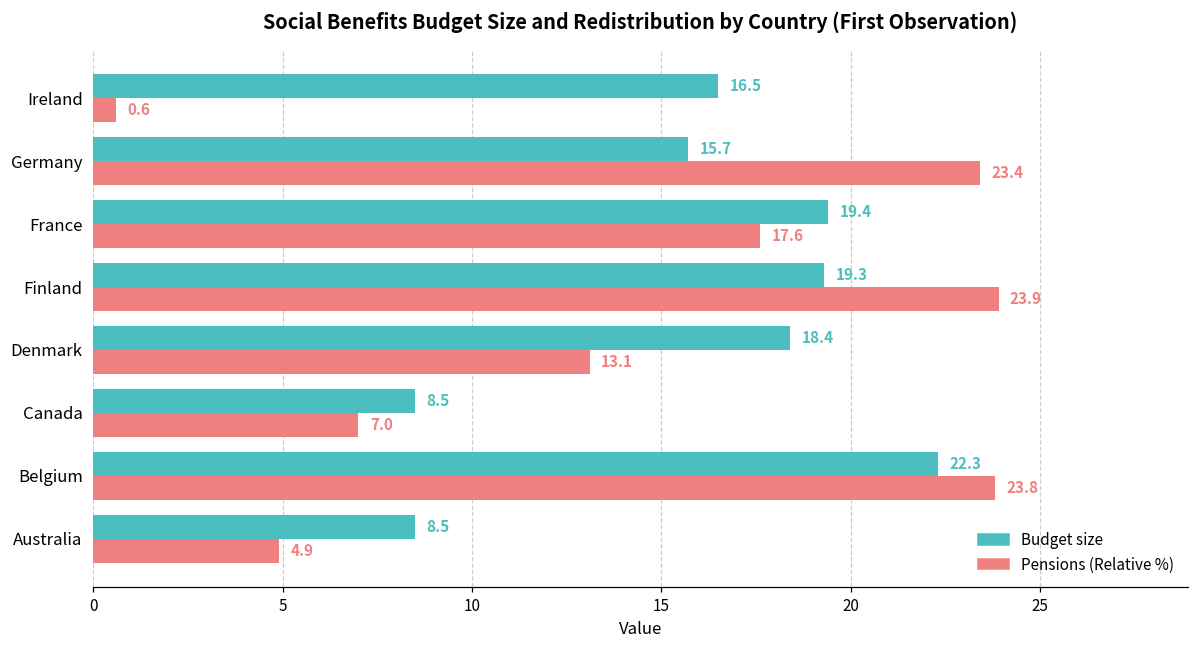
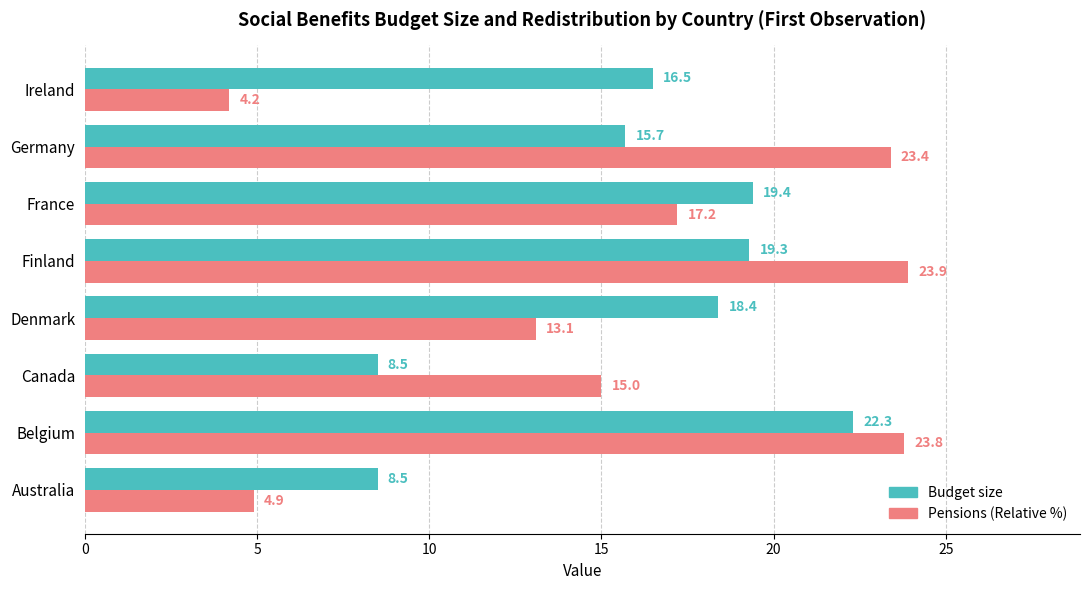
  {
    "Budget size": {
      "Ireland": 16.5,
      "Germany": 15.7,
      "France": 19.4,
      "Finland": 19.3,
      "Denmark": 18.4,
      "Canada": 8.5,
      "Belgium": 22.3,
      "Australia": 8.5
    },
    "Pensions (Relative %)": {
-     "Ireland": 0.6,
+     "Ireland": 4.2,
      "Germany": 23.4,
-     "France": 17.6,
+     "France": 17.2,
      "Finland": 23.9,
      "Denmark": 13.1,
-     "Canada": 7.0,
+     "Canada": 15.0,
      "Belgium": 23.8,
      "Australia": 4.9
    }
  }
